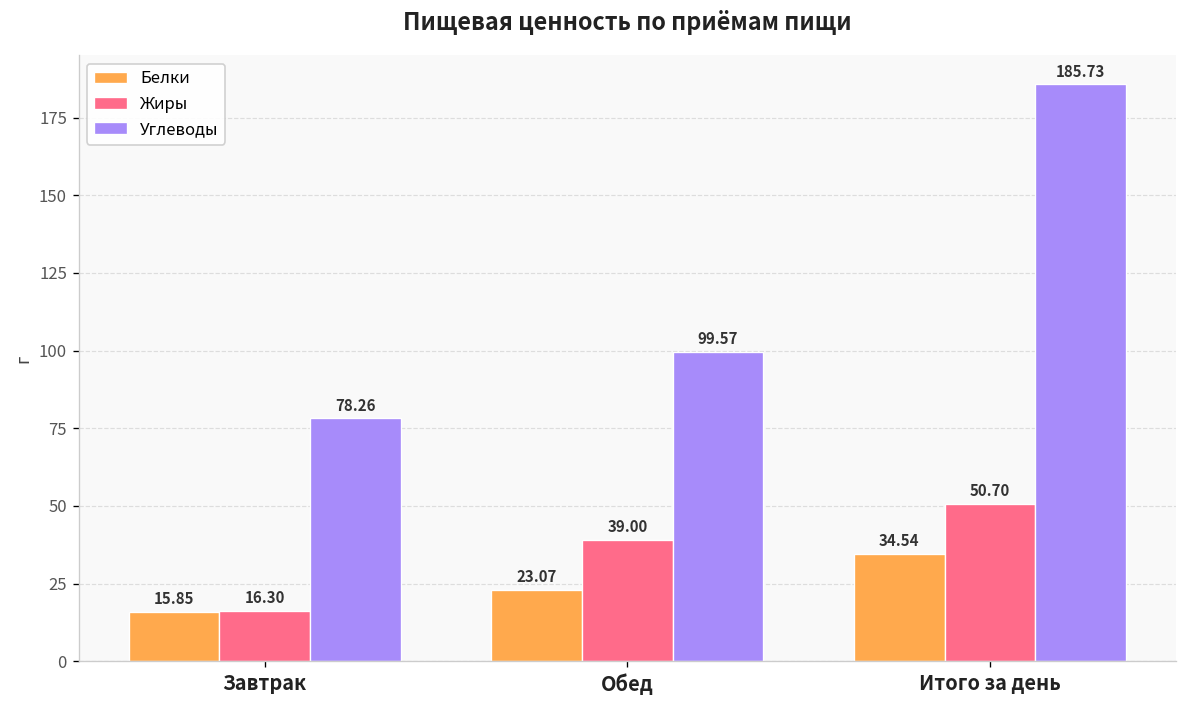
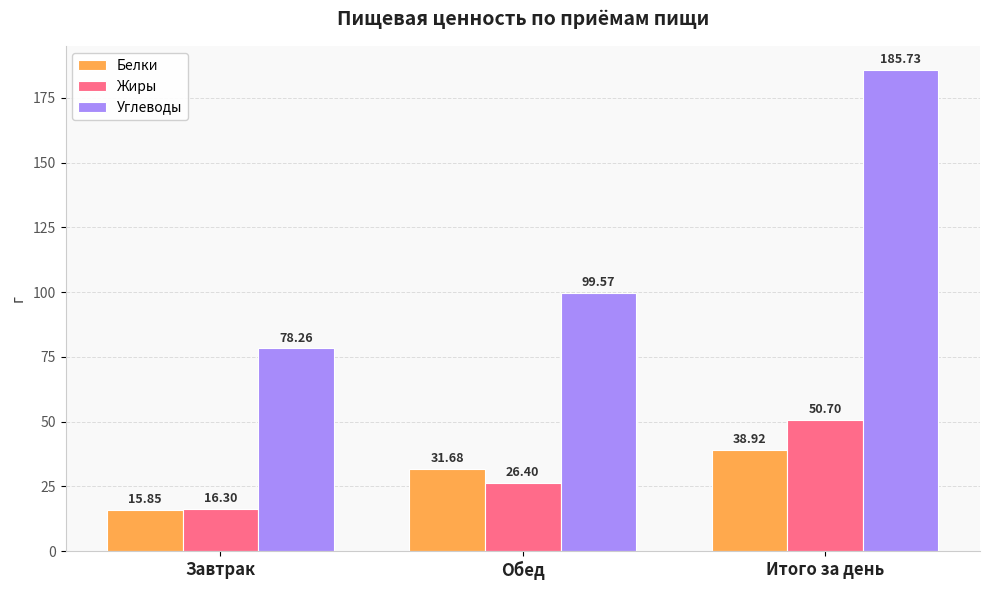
  {
    "Белки": {
      "Завтрак": 15.85,
-     "Обед": 23.07,
-     "Итого за день": 34.54
+     "Обед": 31.68,
+     "Итого за день": 38.92
    },
    "Жиры": {
      "Завтрак": 16.30,
-     "Обед": 39.00,
+     "Обед": 26.40,
      "Итого за день": 50.70
    },
    "Углеводы": {
      "Завтрак": 78.26,
      "Обед": 99.57,
      "Итого за день": 185.73
    }
  }
